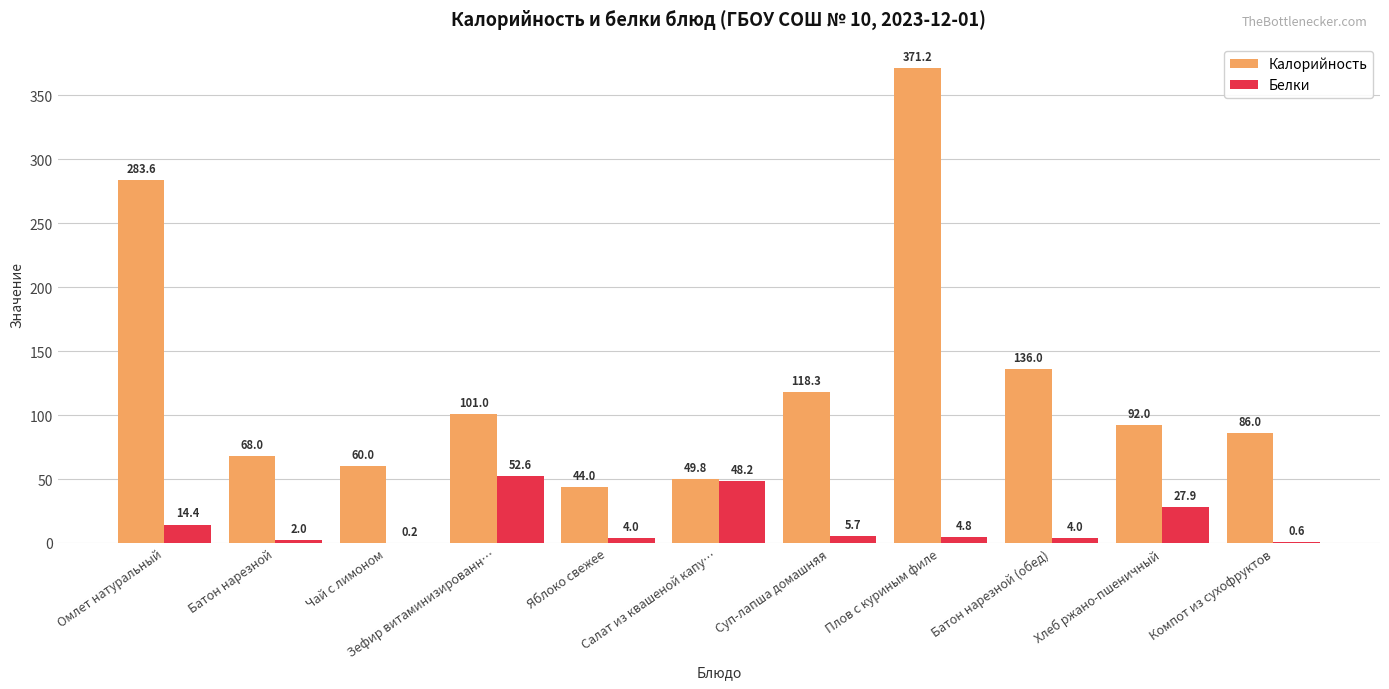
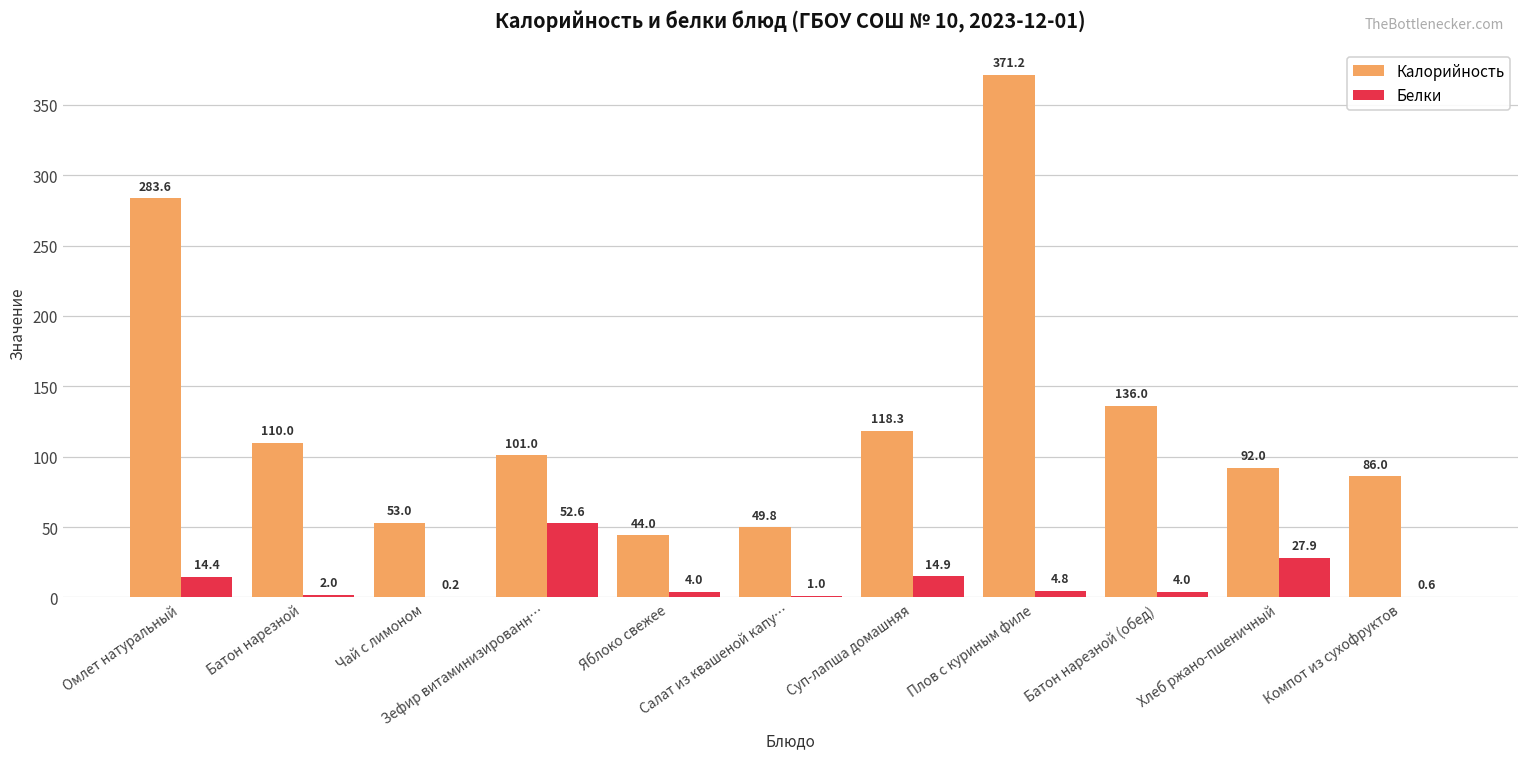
  {
    "Калорийность": {
      "Омлет натуральный": 283.6,
-     "Батон нарезной": 68.0,
-     "Чай с лимоном": 60.0,
+     "Батон нарезной": 110.0,
+     "Чай с лимоном": 53.0,
      "Зефир витаминизированн…": 101.0,
      "Яблоко свежее": 44.0,
      "Салат из квашеной капу…": 49.8,
      "Суп-лапша домашняя": 118.3,
      "Плов с куриным филе": 371.2,
      "Батон нарезной (обед)": 136.0,
      "Хлеб ржано-пшеничный": 92.0,
      "Компот из сухофруктов": 86.0
    },
    "Белки": {
      "Омлет натуральный": 14.4,
      "Батон нарезной": 2.0,
      "Чай с лимоном": 0.2,
      "Зефир витаминизированн…": 52.6,
      "Яблоко свежее": 4.0,
-     "Салат из квашеной капу…": 48.2,
-     "Суп-лапша домашняя": 5.7,
+     "Салат из квашеной капу…": 1.0,
+     "Суп-лапша домашняя": 14.9,
      "Плов с куриным филе": 4.8,
      "Батон нарезной (обед)": 4.0,
      "Хлеб ржано-пшеничный": 27.9,
      "Компот из сухофруктов": 0.6
    }
  }
